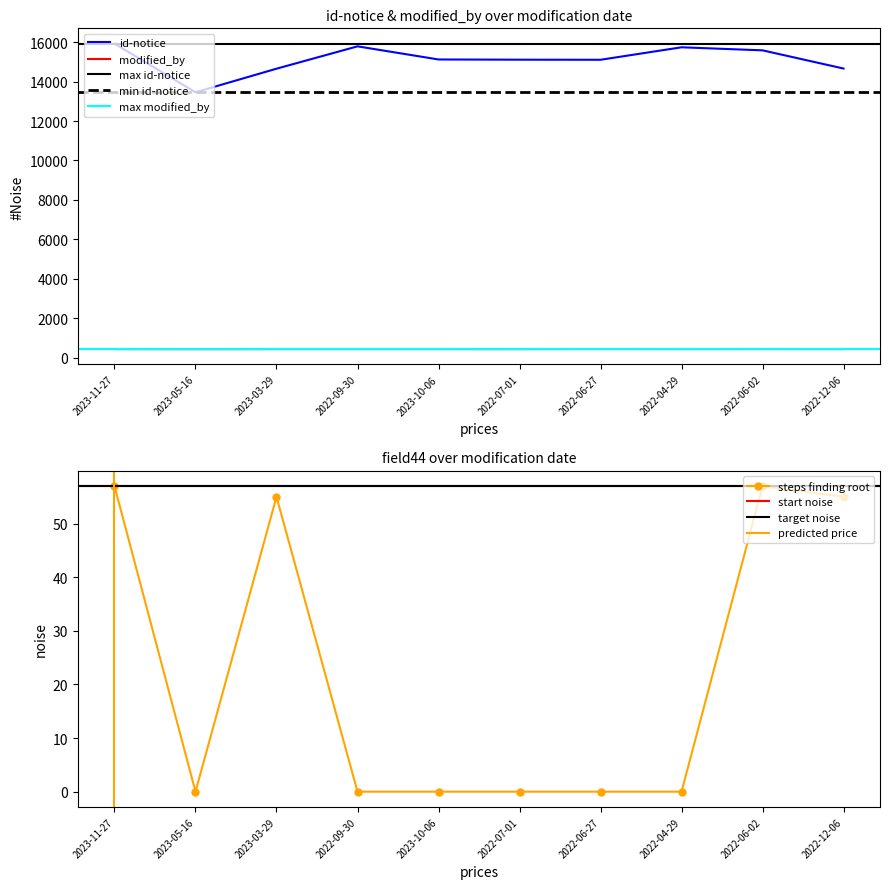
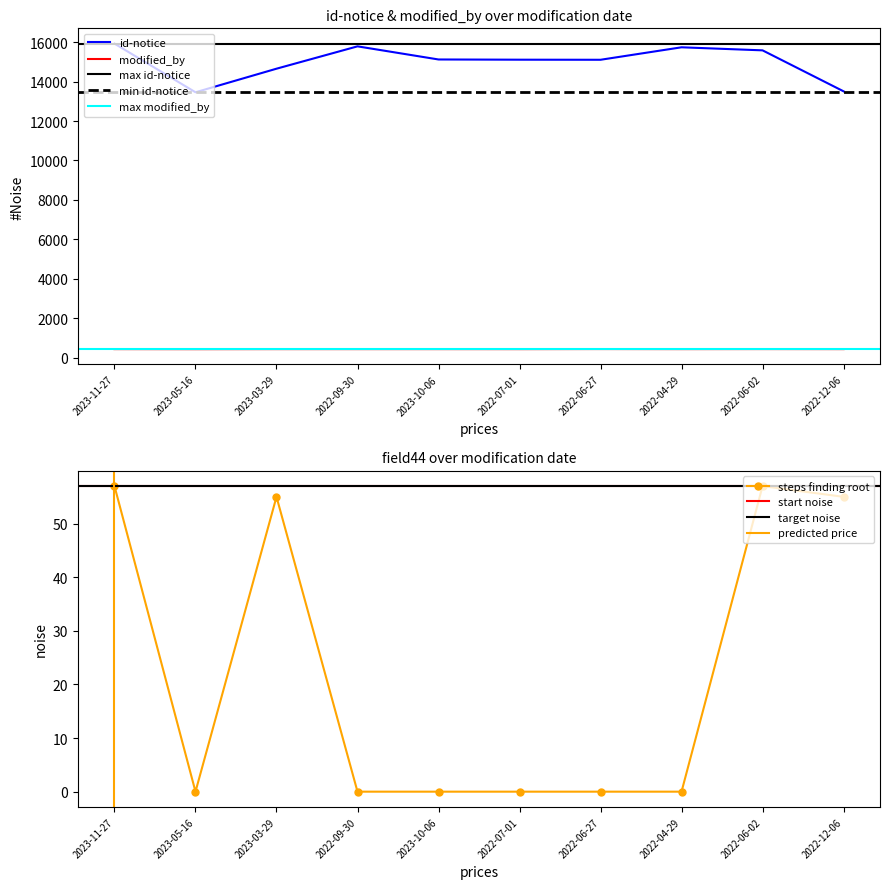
  {
    "id-notice & modified_by over modification date": {
      "id-notice": {
        "2023-03-29": 14700,
        "2022-09-30": 15800,
        "2023-10-06": 15100,
        "2022-07-01": 15100,
        "2022-06-27": 15100,
        "2022-04-29": 15700,
        "2022-06-02": 15600,
-       "2022-12-06": 14700
+       "2022-12-06": 13500
      },
      "modified_by": {
        "2023-11-27": 400,
        "2023-05-16": 400,
        "2023-03-29": 400,
        "2022-09-30": 400,
        "2023-10-06": 400,
        "2022-07-01": 400,
        "2022-06-27": 400,
        "2022-04-29": 400,
        "2022-06-02": 400,
        "2022-12-06": 400
      }
    },
    "field44 over modification date": {
      "2023-11-27": 57,
      "2023-05-16": 0,
      "2023-03-29": 55,
      "2022-09-30": 0,
      "2023-10-06": 0,
      "2022-07-01": 0,
      "2022-06-27": 0,
      "2022-04-29": 0
    }
  }
